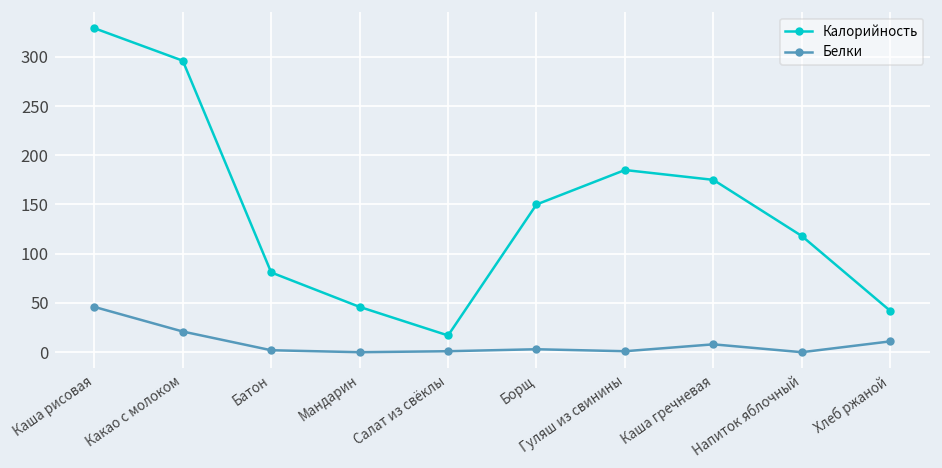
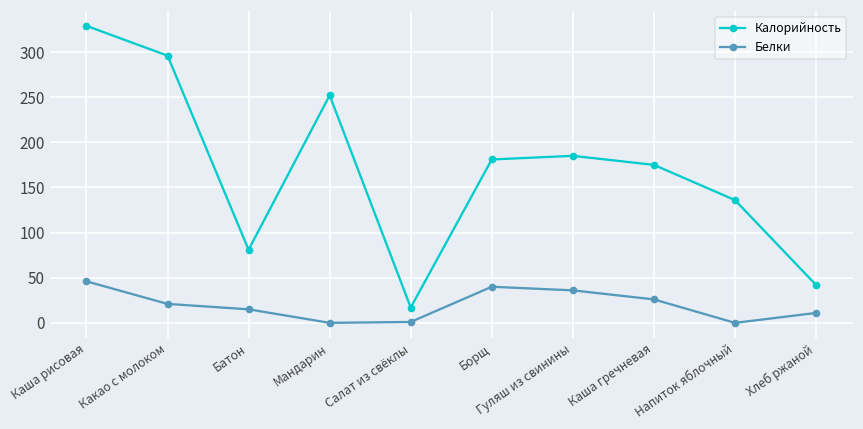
  {
    "Калорийность": {
      "Каша рисовая": 330,
      "Какао с молоком": 300,
      "Батон": 80,
-     "Мандарин": 50,
+     "Мандарин": 250,
      "Салат из свёклы": 20,
-     "Борщ": 150,
+     "Борщ": 180,
      "Гуляш из свинины": 190,
      "Каша гречневая": 180,
-     "Напиток яблочный": 120,
+     "Напиток яблочный": 140,
      "Хлеб ржаной": 40
    },
    "Белки": {
      "Каша рисовая": 50,
      "Какао с молоком": 20,
-     "Батон": 0,
+     "Батон": 20,
      "Мандарин": 0,
      "Салат из свёклы": 0,
-     "Борщ": 0,
-     "Гуляш из свинины": 0,
-     "Каша гречневая": 10,
+     "Борщ": 40,
+     "Гуляш из свинины": 40,
+     "Каша гречневая": 30,
      "Напиток яблочный": 0,
      "Хлеб ржаной": 10
    }
  }
